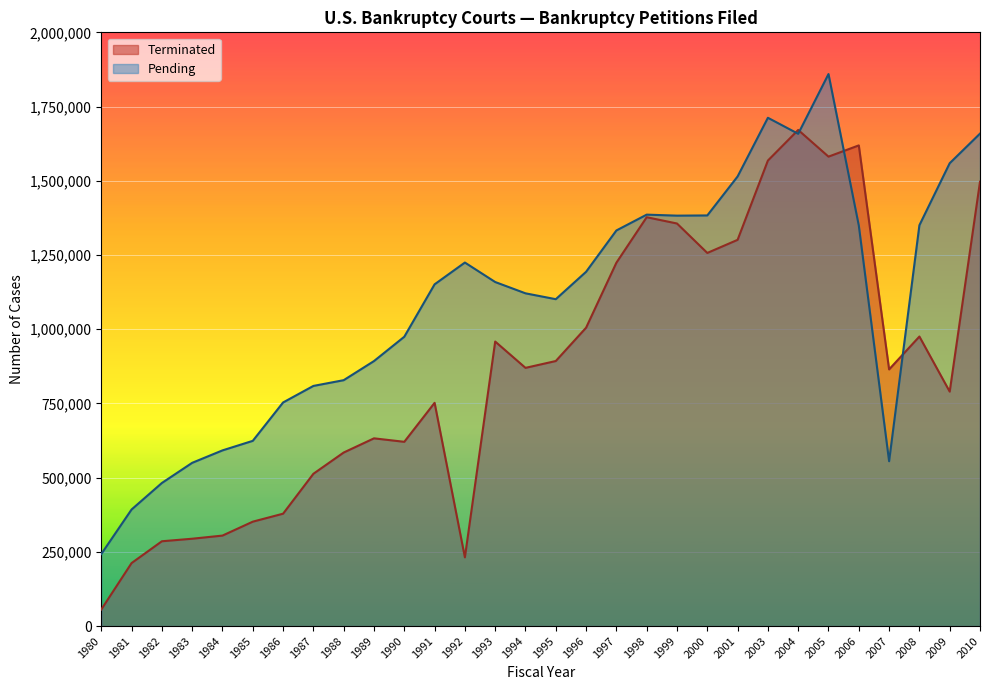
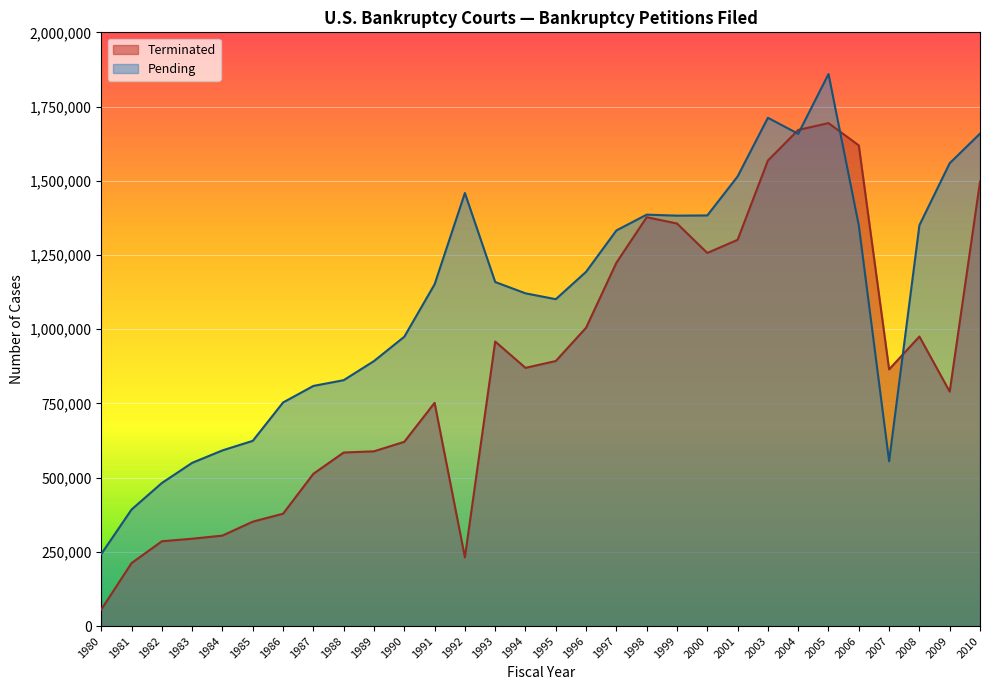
  {
    "Terminated": {
      "1980": "60,000",
      "1981": "210,000",
      "1982": "290,000",
      "1983": "290,000",
      "1984": "300,000",
      "1985": "350,000",
      "1986": "380,000",
      "1987": "510,000",
      "1988": "580,000",
-     "1989": "630,000",
+     "1989": "590,000",
      "1990": "620,000",
      "1991": "750,000",
      "1992": "230,000",
      "1993": "960,000",
      "1994": "870,000",
      "1995": "890,000",
      "1996": "1,010,000",
      "1997": "1,220,000",
      "1998": "1,380,000",
      "1999": "1,360,000",
      "2000": "1,260,000",
      "2001": "1,300,000",
      "2003": "1,570,000",
      "2004": "1,670,000",
-     "2005": "1,580,000",
+     "2005": "1,690,000",
      "2006": "1,620,000",
      "2007": "860,000",
      "2008": "980,000",
      "2009": "790,000",
      "2010": "1,500,000"
    },
    "Pending": {
      "1980": "240,000",
      "1981": "390,000",
      "1982": "480,000",
      "1983": "550,000",
      "1984": "590,000",
      "1985": "620,000",
      "1986": "750,000",
      "1987": "810,000",
      "1988": "830,000",
      "1989": "890,000",
      "1990": "970,000",
      "1991": "1,150,000",
-     "1992": "1,220,000",
+     "1992": "1,460,000",
      "1993": "1,160,000",
      "1994": "1,120,000",
      "1995": "1,100,000",
      "1996": "1,190,000",
      "1997": "1,330,000",
      "1998": "1,390,000",
      "1999": "1,380,000",
      "2000": "1,380,000",
      "2001": "1,510,000",
      "2003": "1,710,000",
      "2004": "1,660,000",
      "2005": "1,860,000",
      "2006": "1,350,000",
      "2007": "560,000",
      "2008": "1,350,000",
      "2009": "1,560,000",
      "2010": "1,660,000"
    }
  }
